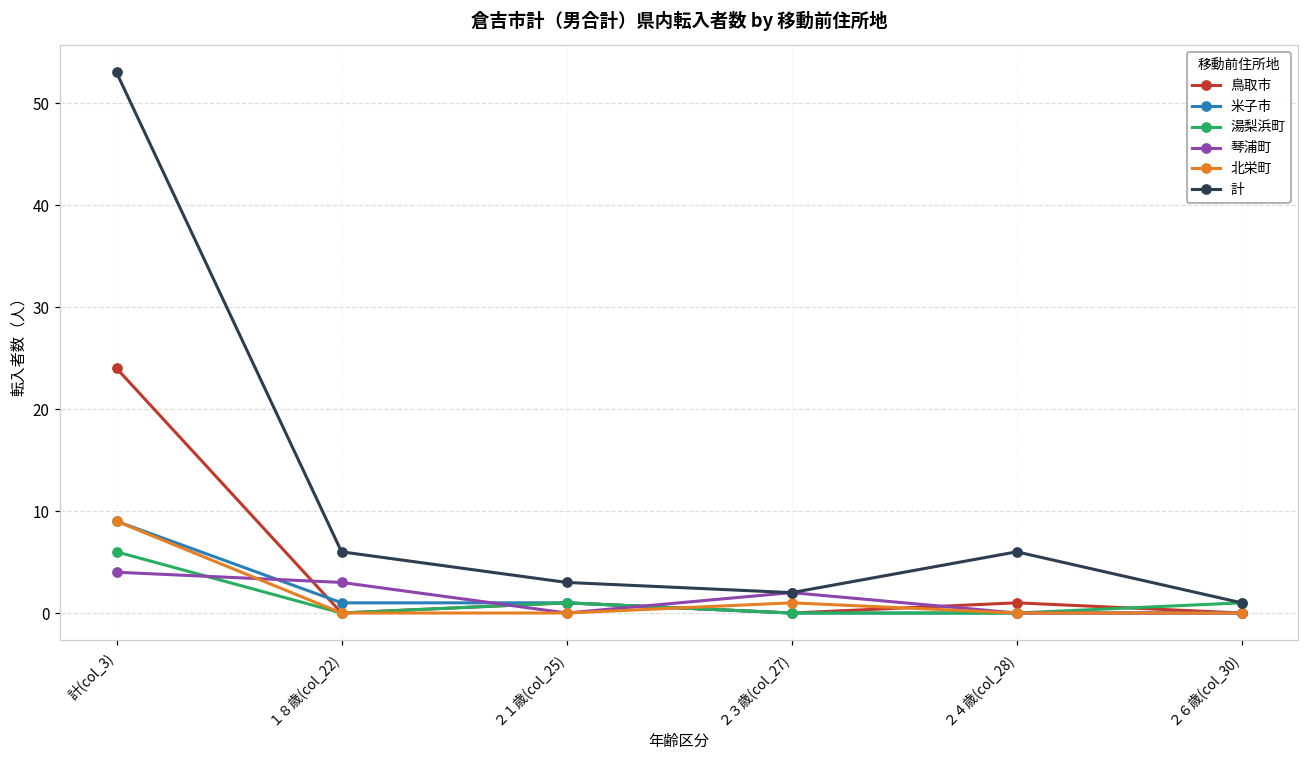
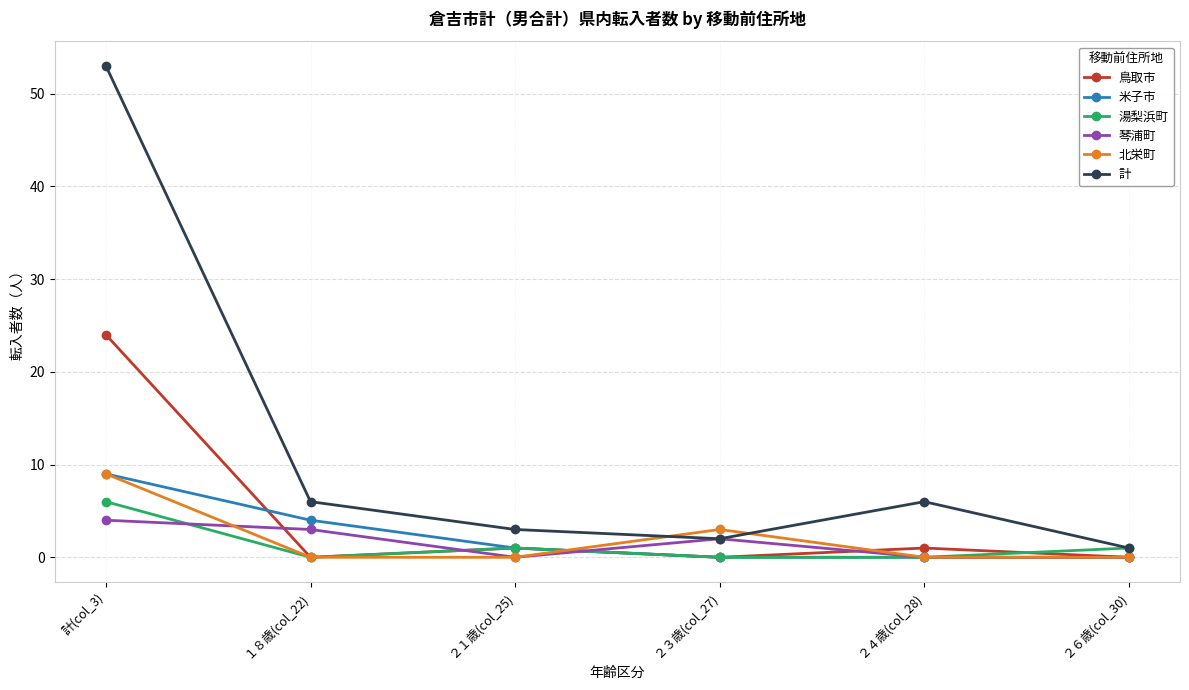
  {
    "鳥取市": {
      "計(col_3)": 24,
      "２４歳(col_28)": 1
    },
    "米子市": {
-     "１８歳(col_22)": 1
+     "１８歳(col_22)": 4
    },
    "湯梨浜町": {
      "計(col_3)": 6
    },
    "琴浦町": {
      "計(col_3)": 4,
      "１８歳(col_22)": 3
    },
    "北栄町": {
-     "２３歳(col_27)": 1
+     "２３歳(col_27)": 3
    },
    "計": {
      "計(col_3)": 53,
      "１８歳(col_22)": 6,
      "２１歳(col_25)": 3,
      "２４歳(col_28)": 6
    }
  }
